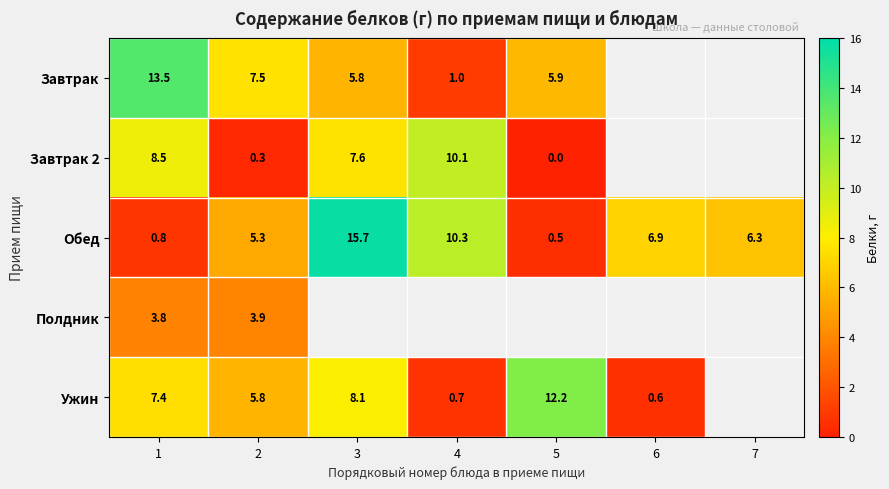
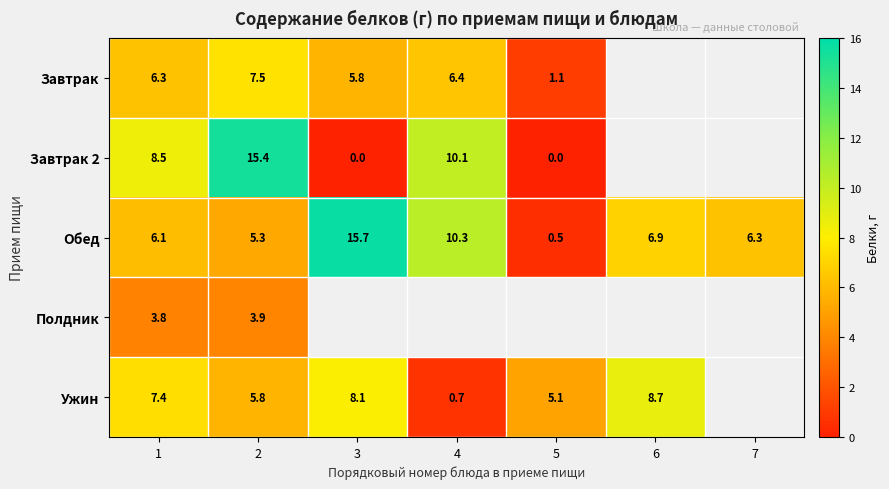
  {
    "Завтрак": {
-     "1": 13.5,
+     "1": 6.3,
      "2": 7.5,
      "3": 5.8,
-     "4": 1.0,
-     "5": 5.9
+     "4": 6.4,
+     "5": 1.1
    },
    "Завтрак 2": {
      "1": 8.5,
-     "2": 0.3,
-     "3": 7.6,
+     "2": 15.4,
+     "3": 0.0,
      "4": 10.1,
      "5": 0.0
    },
    "Обед": {
-     "1": 0.8,
+     "1": 6.1,
      "2": 5.3,
      "3": 15.7,
      "4": 10.3,
      "5": 0.5,
      "6": 6.9,
      "7": 6.3
    },
    "Полдник": {
      "1": 3.8,
      "2": 3.9
    },
    "Ужин": {
      "1": 7.4,
      "2": 5.8,
      "3": 8.1,
      "4": 0.7,
-     "5": 12.2,
-     "6": 0.6
+     "5": 5.1,
+     "6": 8.7
    }
  }
